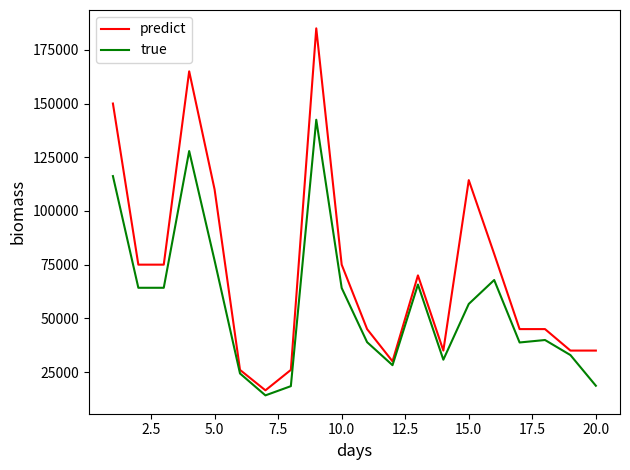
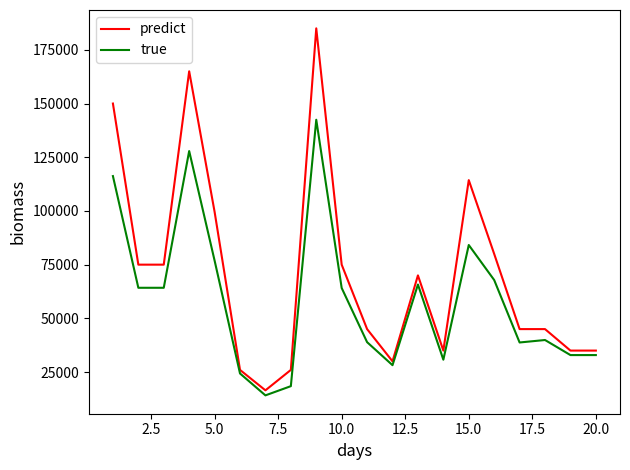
  {
    "predict": {
-     "5.0": 110000,
+     "5.0": 100000,
      "10.0": 75000,
      "15.0": 114000,
      "20.0": 35000
    },
    "true": {
      "5.0": 77000,
      "10.0": 64000,
-     "15.0": 57000,
-     "20.0": 19000
+     "15.0": 84000,
+     "20.0": 33000
    }
  }
